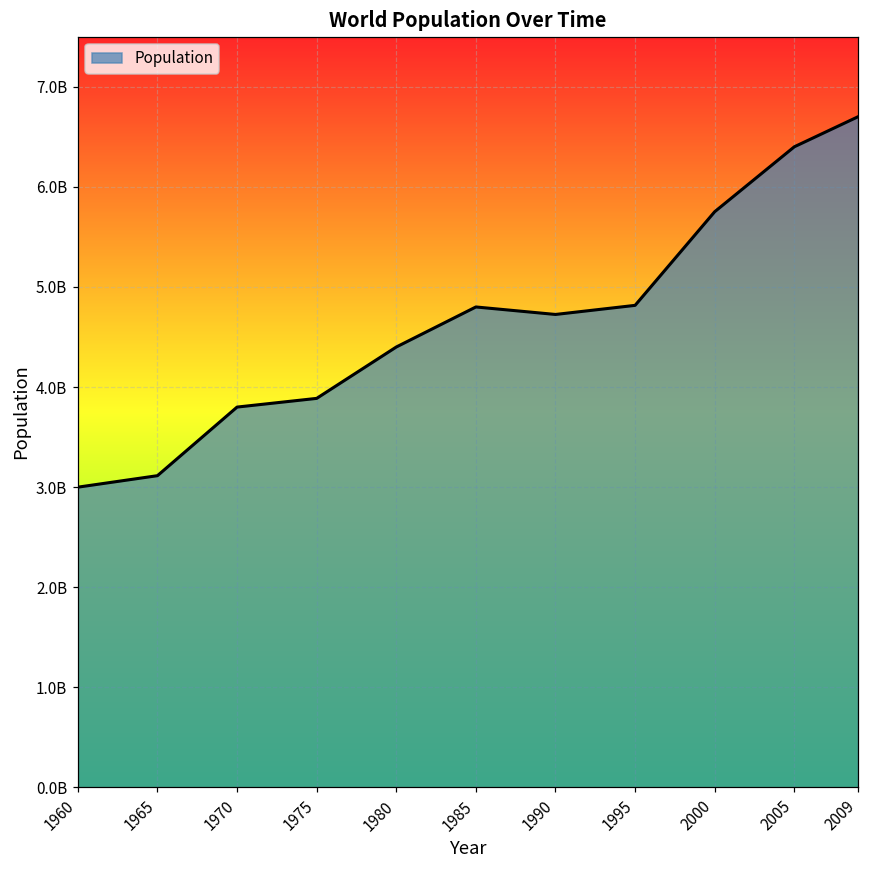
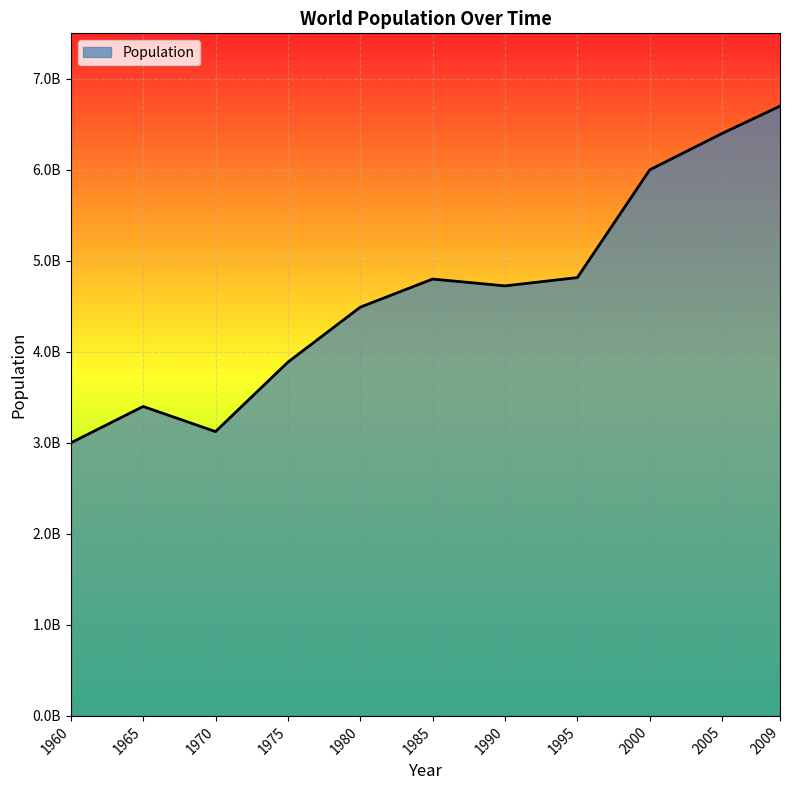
  {
    "1960": 3000000000,
-   "1965": 3100000000,
-   "1970": 3800000000,
+   "1965": 3400000000,
+   "1970": 3100000000,
    "1975": 3900000000,
-   "1980": 4400000000,
+   "1980": 4500000000,
    "1985": 4800000000,
    "1990": 4700000000,
    "1995": 4800000000,
-   "2000": 5800000000,
+   "2000": 6000000000,
    "2005": 6400000000,
    "2009": 6700000000
  }
